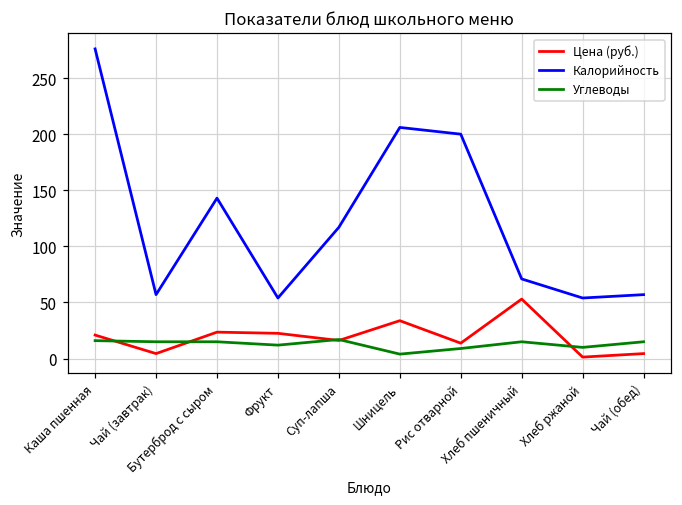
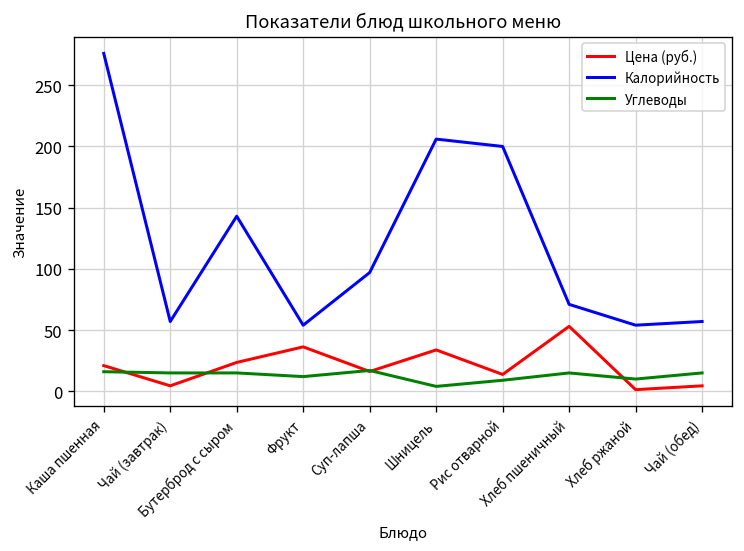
  {
    "Цена (руб.)": {
      "Каша пшенная": 21,
      "Чай (завтрак)": 4,
      "Бутерброд с сыром": 24,
-     "Фрукт": 23,
+     "Фрукт": 36,
      "Шницель": 34,
      "Рис отварной": 14,
      "Хлеб пшеничный": 53,
      "Хлеб ржаной": 1,
      "Чай (обед)": 4
    },
    "Калорийность": {
      "Каша пшенная": 276,
      "Чай (завтрак)": 57,
      "Бутерброд с сыром": 143,
      "Фрукт": 54,
-     "Суп-лапша": 117,
+     "Суп-лапша": 97,
      "Шницель": 206,
      "Рис отварной": 200,
      "Хлеб пшеничный": 71,
      "Хлеб ржаной": 54,
      "Чай (обед)": 57
    },
    "Углеводы": {
      "Каша пшенная": 16,
      "Чай (завтрак)": 15,
      "Бутерброд с сыром": 15,
      "Фрукт": 12,
      "Шницель": 4,
      "Рис отварной": 9,
      "Хлеб пшеничный": 15,
      "Хлеб ржаной": 10,
      "Чай (обед)": 15
    }
  }
